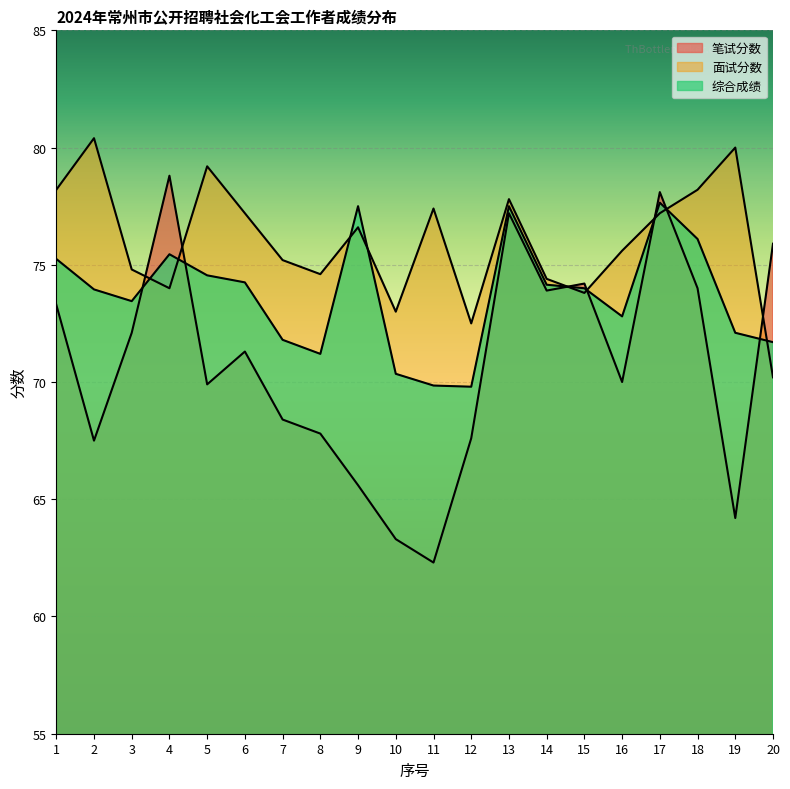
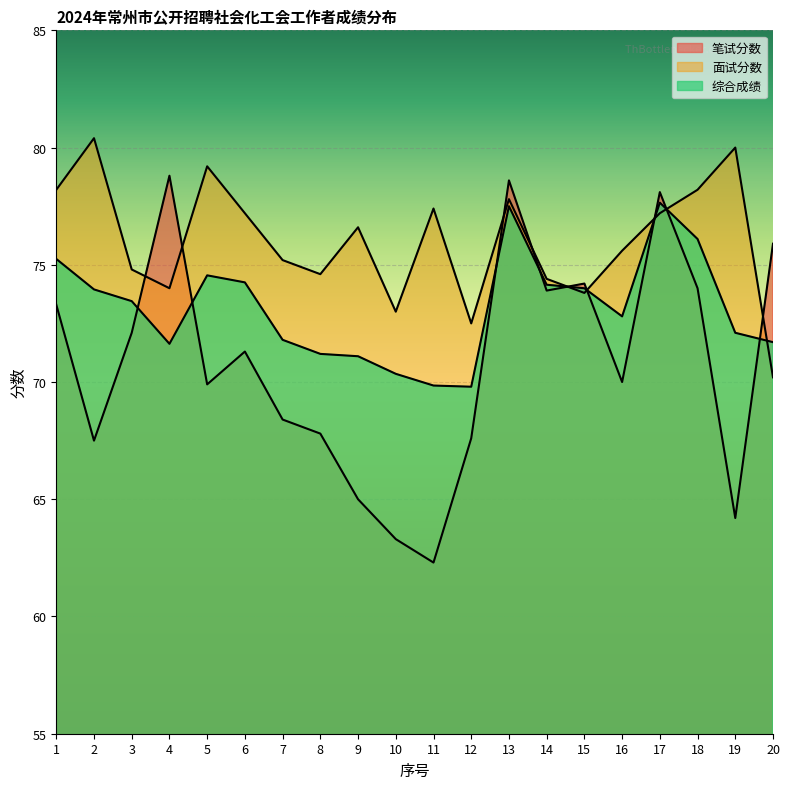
  {
    "笔试分数": {
      "1": 73.3,
      "2": 67.5,
      "3": 72.1,
      "4": 78.8,
      "5": 69.9,
      "6": 71.3,
      "7": 68.4,
      "8": 67.8,
-     "9": 65.6,
+     "9": 65.0,
      "10": 63.3,
      "11": 62.3,
      "12": 67.6,
-     "13": 77.2,
+     "13": 78.6,
      "14": 73.9,
      "15": 74.2,
      "16": 70.0,
      "17": 78.1,
      "18": 74.0,
      "19": 64.2,
      "20": 75.9
    },
    "面试分数": {
      "1": 78.2,
      "2": 80.4,
      "3": 74.8,
      "4": 74.0,
      "5": 79.2,
      "6": 77.2,
      "7": 75.2,
      "8": 74.6,
      "9": 76.6,
      "10": 73.0,
      "11": 77.4,
      "12": 72.5,
      "13": 77.8,
      "14": 74.4,
      "15": 73.8,
      "16": 75.6,
      "17": 77.2,
      "18": 78.2,
      "19": 80.0,
      "20": 70.2
    },
    "综合成绩": {
      "1": 75.3,
      "2": 74.0,
      "3": 73.5,
-     "4": 75.5,
+     "4": 71.6,
      "5": 74.6,
      "6": 74.3,
      "7": 71.8,
      "8": 71.2,
-     "9": 77.5,
+     "9": 71.1,
      "10": 70.4,
      "11": 69.9,
      "12": 69.8,
      "13": 77.5,
      "14": 74.2,
      "15": 74.0,
      "16": 72.8,
      "17": 77.7,
      "18": 76.1,
      "19": 72.1,
      "20": 71.7
    }
  }
